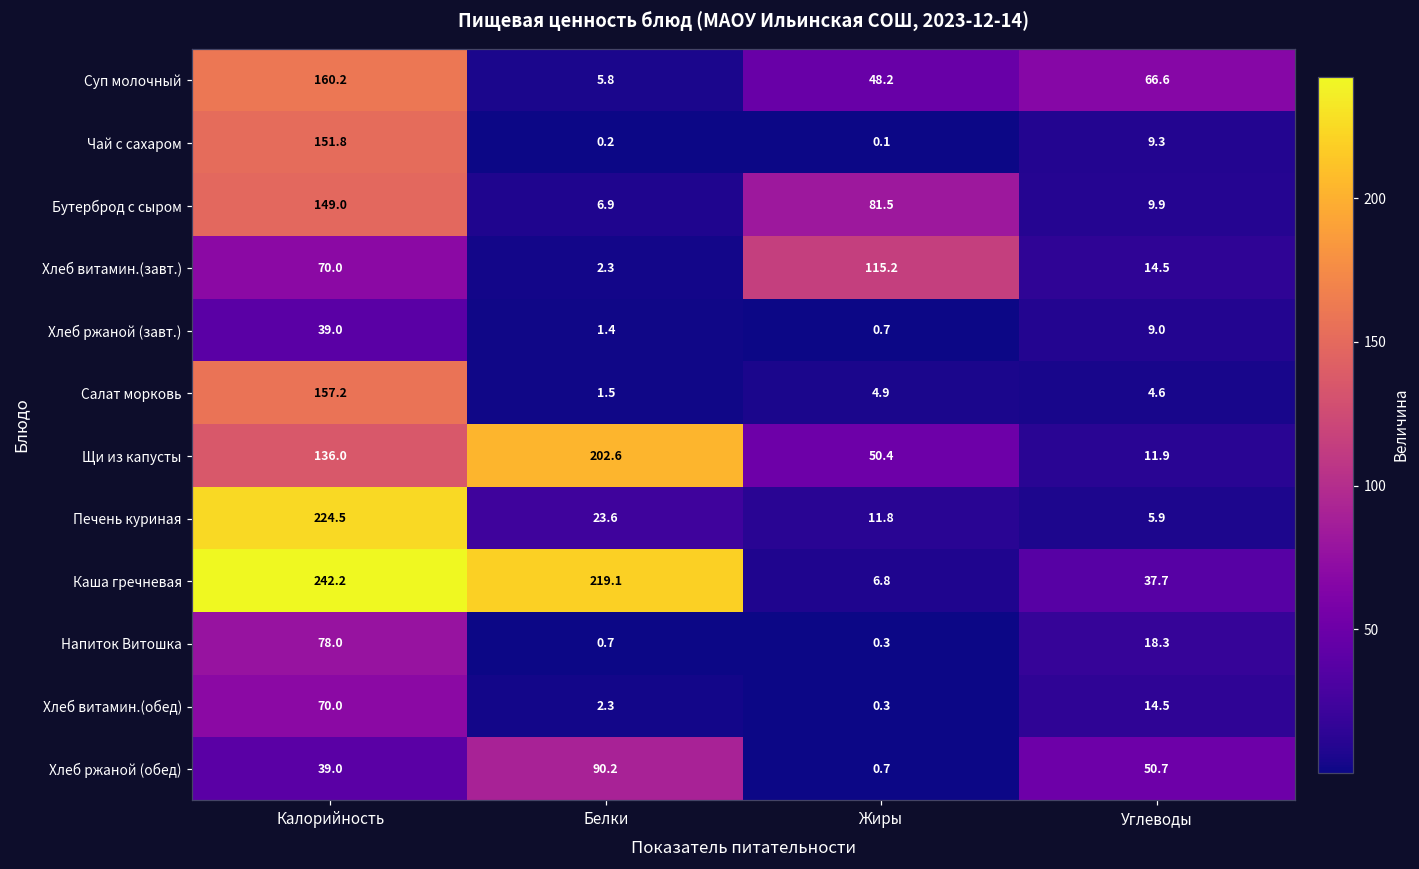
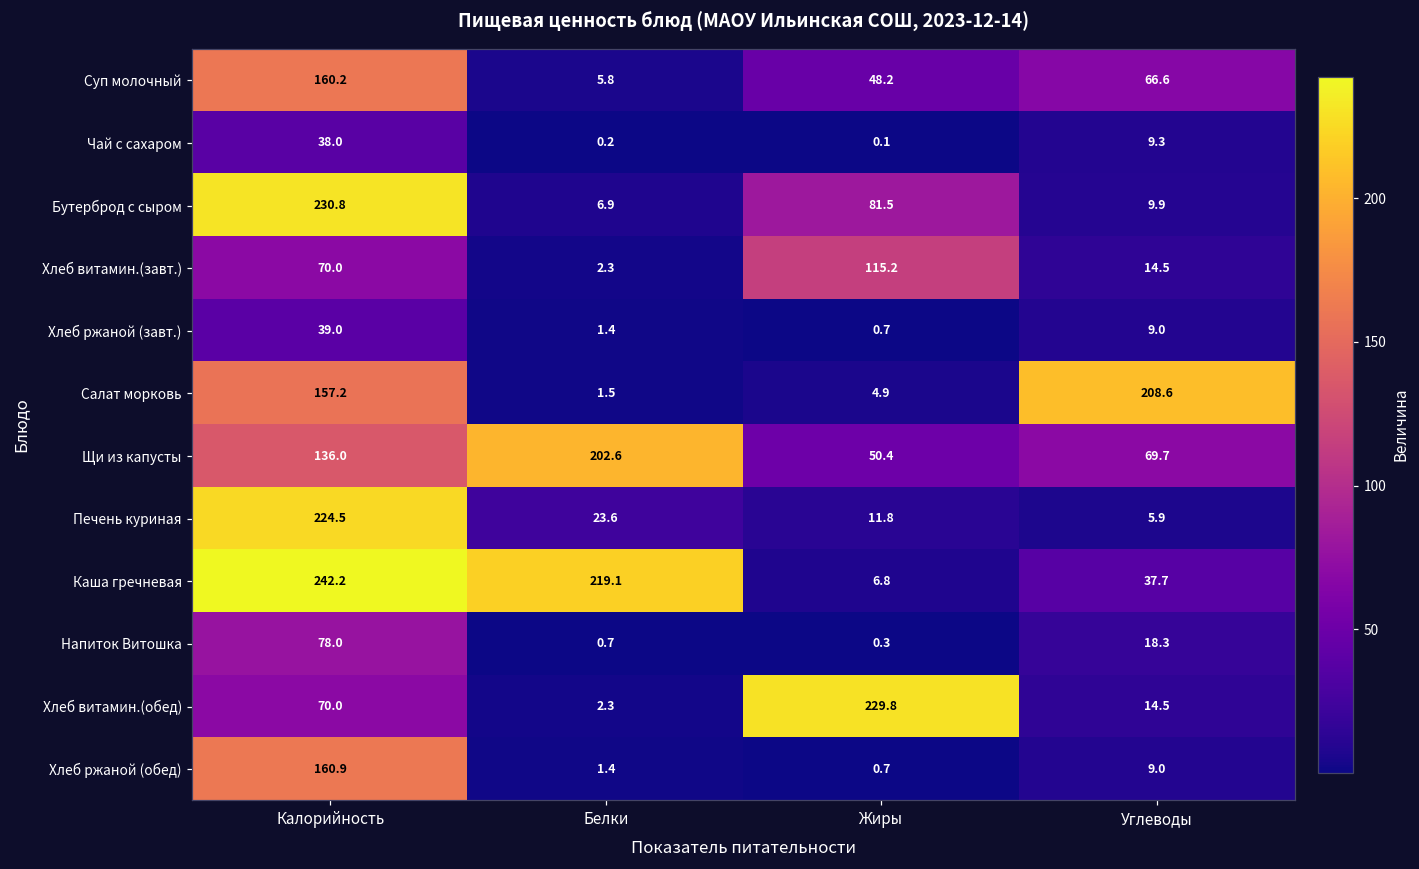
  {
    "Суп молочный": {
      "Калорийность": 160.2,
      "Белки": 5.8,
      "Жиры": 48.2,
      "Углеводы": 66.6
    },
    "Чай с сахаром": {
-     "Калорийность": 151.8,
+     "Калорийность": 38.0,
      "Белки": 0.2,
      "Жиры": 0.1,
      "Углеводы": 9.3
    },
    "Бутерброд с сыром": {
-     "Калорийность": 149.0,
+     "Калорийность": 230.8,
      "Белки": 6.9,
      "Жиры": 81.5,
      "Углеводы": 9.9
    },
    "Хлеб витамин.(завт.)": {
      "Калорийность": 70.0,
      "Белки": 2.3,
      "Жиры": 115.2,
      "Углеводы": 14.5
    },
    "Хлеб ржаной (завт.)": {
      "Калорийность": 39.0,
      "Белки": 1.4,
      "Жиры": 0.7,
      "Углеводы": 9.0
    },
    "Салат морковь": {
      "Калорийность": 157.2,
      "Белки": 1.5,
      "Жиры": 4.9,
-     "Углеводы": 4.6
+     "Углеводы": 208.6
    },
    "Щи из капусты": {
      "Калорийность": 136.0,
      "Белки": 202.6,
      "Жиры": 50.4,
-     "Углеводы": 11.9
+     "Углеводы": 69.7
    },
    "Печень куриная": {
      "Калорийность": 224.5,
      "Белки": 23.6,
      "Жиры": 11.8,
      "Углеводы": 5.9
    },
    "Каша гречневая": {
      "Калорийность": 242.2,
      "Белки": 219.1,
      "Жиры": 6.8,
      "Углеводы": 37.7
    },
    "Напиток Витошка": {
      "Калорийность": 78.0,
      "Белки": 0.7,
      "Жиры": 0.3,
      "Углеводы": 18.3
    },
    "Хлеб витамин.(обед)": {
      "Калорийность": 70.0,
      "Белки": 2.3,
-     "Жиры": 0.3,
+     "Жиры": 229.8,
      "Углеводы": 14.5
    },
    "Хлеб ржаной (обед)": {
-     "Калорийность": 39.0,
-     "Белки": 90.2,
+     "Калорийность": 160.9,
+     "Белки": 1.4,
      "Жиры": 0.7,
-     "Углеводы": 50.7
+     "Углеводы": 9.0
    }
  }
